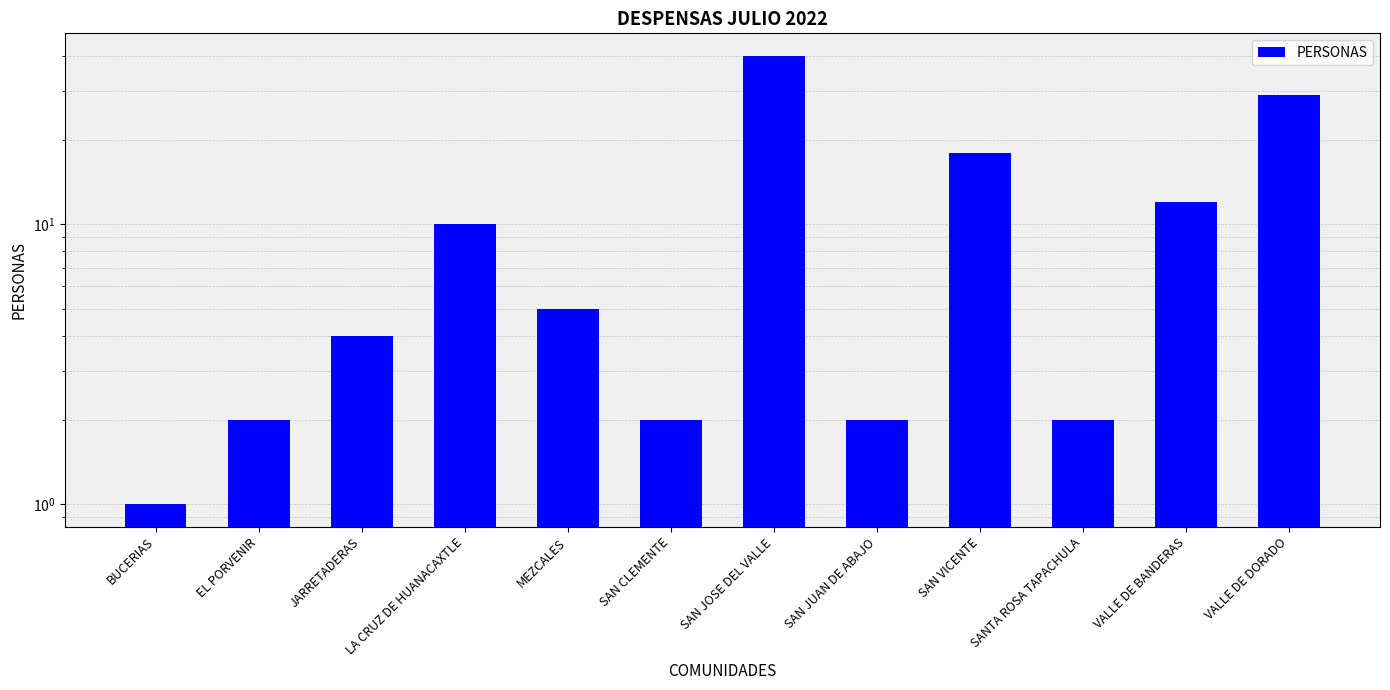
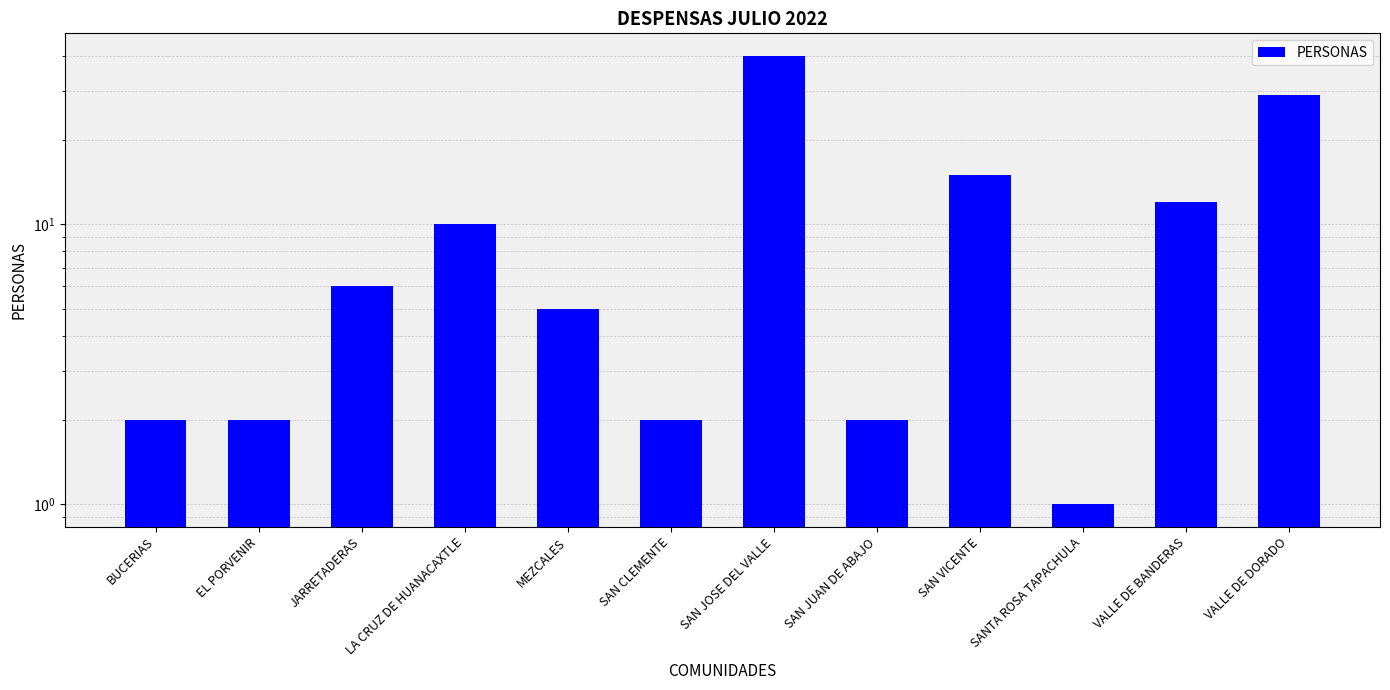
  {
-   "BUCERIAS": 1,
+   "BUCERIAS": 2,
    "EL PORVENIR": 2,
-   "JARRETADERAS": 4,
+   "JARRETADERAS": 6,
    "LA CRUZ DE HUANACAXTLE": 10,
    "MEZCALES": 5,
    "SAN CLEMENTE": 2,
    "SAN JOSE DEL VALLE": 40,
    "SAN JUAN DE ABAJO": 2,
-   "SAN VICENTE": 18,
-   "SANTA ROSA TAPACHULA": 2,
+   "SAN VICENTE": 15,
+   "SANTA ROSA TAPACHULA": 1,
    "VALLE DE BANDERAS": 12,
    "VALLE DE DORADO": 29
  }
